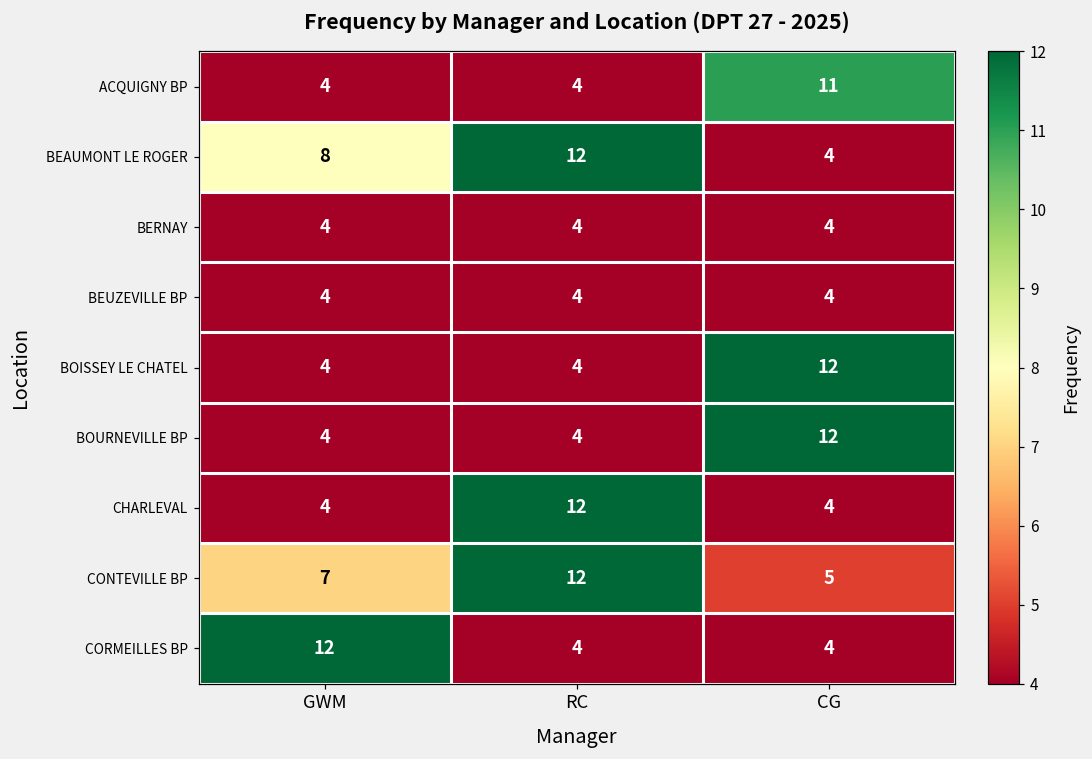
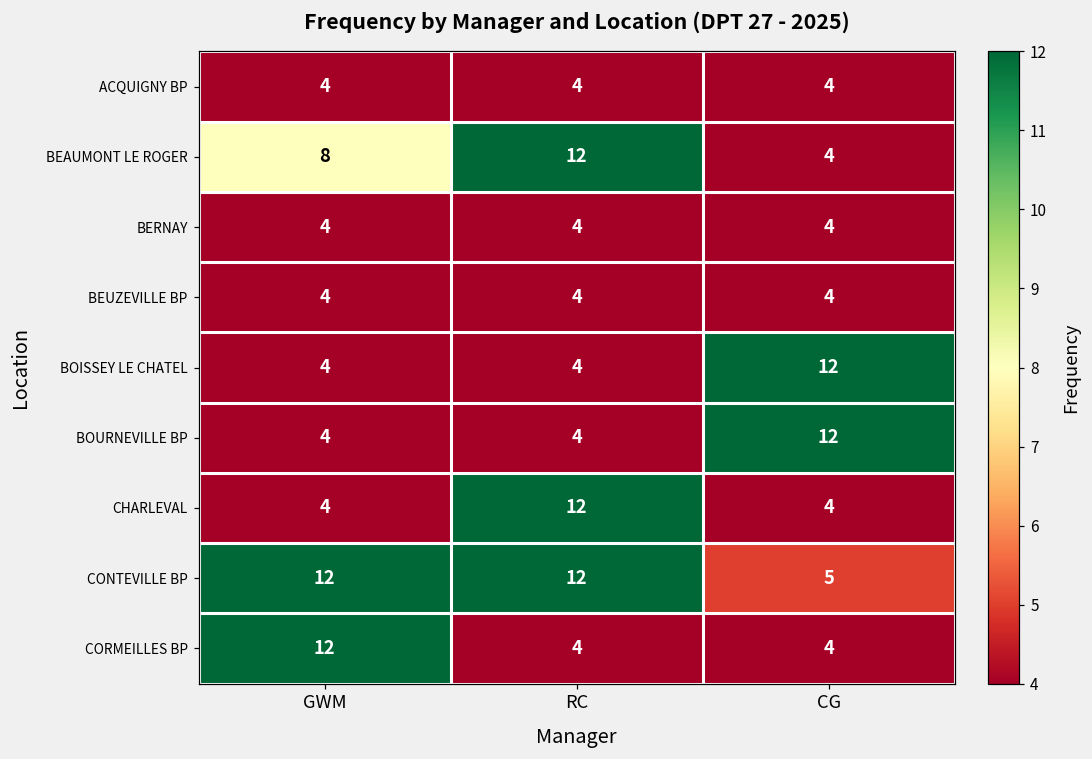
  {
    "ACQUIGNY BP": {
      "GWM": 4,
      "RC": 4,
-     "CG": 11
+     "CG": 4
    },
    "BEAUMONT LE ROGER": {
      "GWM": 8,
      "RC": 12,
      "CG": 4
    },
    "BERNAY": {
      "GWM": 4,
      "RC": 4,
      "CG": 4
    },
    "BEUZEVILLE BP": {
      "GWM": 4,
      "RC": 4,
      "CG": 4
    },
    "BOISSEY LE CHATEL": {
      "GWM": 4,
      "RC": 4,
      "CG": 12
    },
    "BOURNEVILLE BP": {
      "GWM": 4,
      "RC": 4,
      "CG": 12
    },
    "CHARLEVAL": {
      "GWM": 4,
      "RC": 12,
      "CG": 4
    },
    "CONTEVILLE BP": {
-     "GWM": 7,
+     "GWM": 12,
      "RC": 12,
      "CG": 5
    },
    "CORMEILLES BP": {
      "GWM": 12,
      "RC": 4,
      "CG": 4
    }
  }
